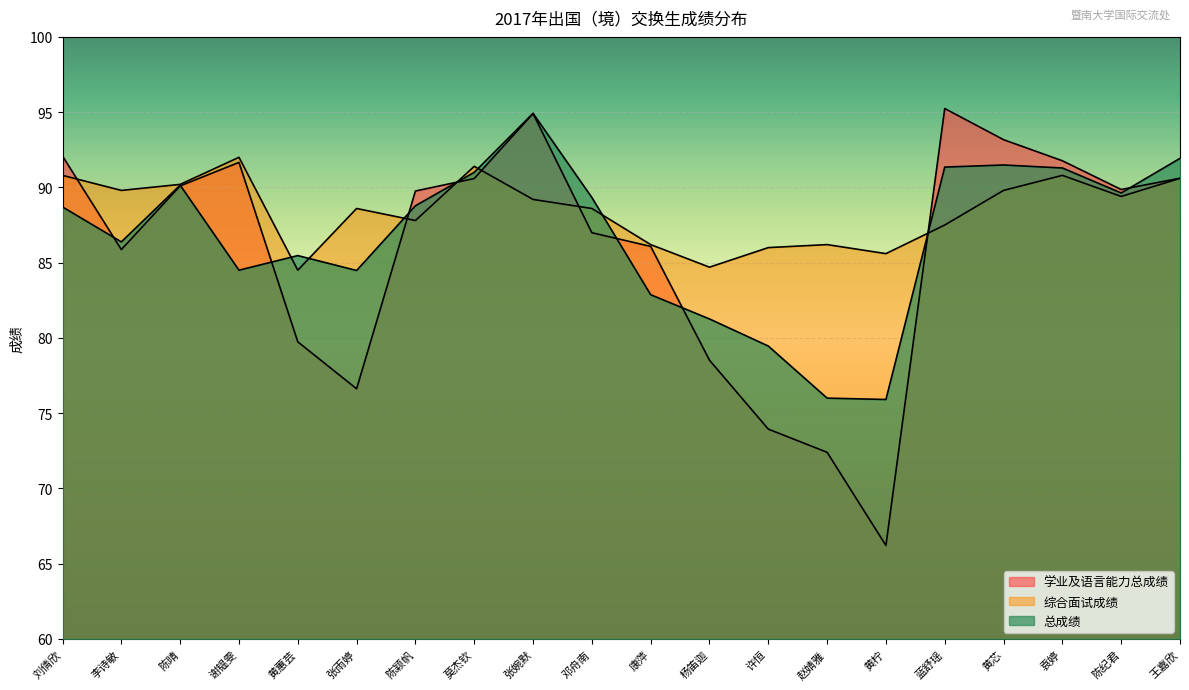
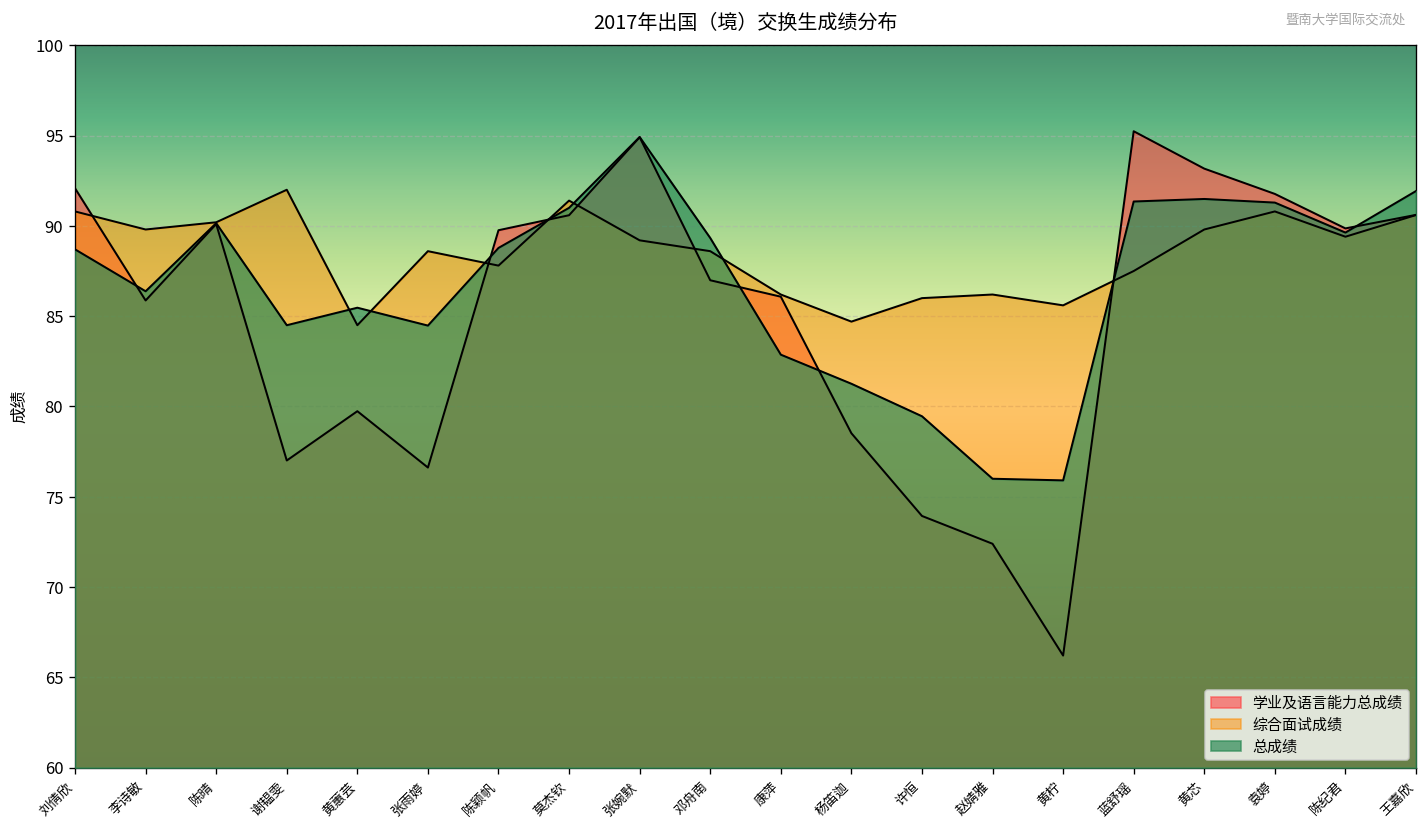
  {
    "学业及语言能力总成绩": {
      "刘倩欣": 92.1,
      "李诗敏": 85.9,
-     "谢韫雯": 91.7,
+     "谢韫雯": 77.0,
      "黄蕙芸": 79.7,
      "张雨婷": 76.6,
      "陈颖帆": 89.8,
      "莫杰钦": 90.6,
      "邓舟南": 87.0,
      "杨笛迦": 78.5,
      "许恒": 73.9,
      "赵婧雅": 72.4,
      "黄柠": 66.2,
      "蓝舒瑶": 95.2,
      "黄芯": 93.2,
      "袁婷": 91.8,
      "陈纪君": 89.9
    },
    "综合面试成绩": {
      "刘倩欣": 90.8,
      "李诗敏": 89.8,
      "谢韫雯": 92.0,
      "黄蕙芸": 84.5,
      "张雨婷": 88.6,
      "陈颖帆": 87.8,
      "莫杰钦": 91.4,
      "张婉默": 89.2,
      "邓舟南": 88.6,
      "杨笛迦": 84.7,
      "许恒": 86.0,
      "赵婧雅": 86.2,
      "黄柠": 85.6,
      "蓝舒瑶": 87.5,
      "黄芯": 89.8,
      "袁婷": 90.8,
      "陈纪君": 89.4
    },
    "总成绩": {
      "刘倩欣": 88.7,
      "李诗敏": 86.4,
      "谢韫雯": 84.5,
      "黄蕙芸": 85.5,
      "张雨婷": 84.5,
      "陈颖帆": 88.8,
      "莫杰钦": 91.0,
      "邓舟南": 89.3,
      "康萍": 82.9,
      "杨笛迦": 81.3,
      "许恒": 79.5,
      "赵婧雅": 76.0,
      "黄柠": 75.9,
      "蓝舒瑶": 91.4,
      "黄芯": 91.5,
      "袁婷": 91.3,
      "陈纪君": 89.6,
      "王嘉欣": 91.9
    }
  }
